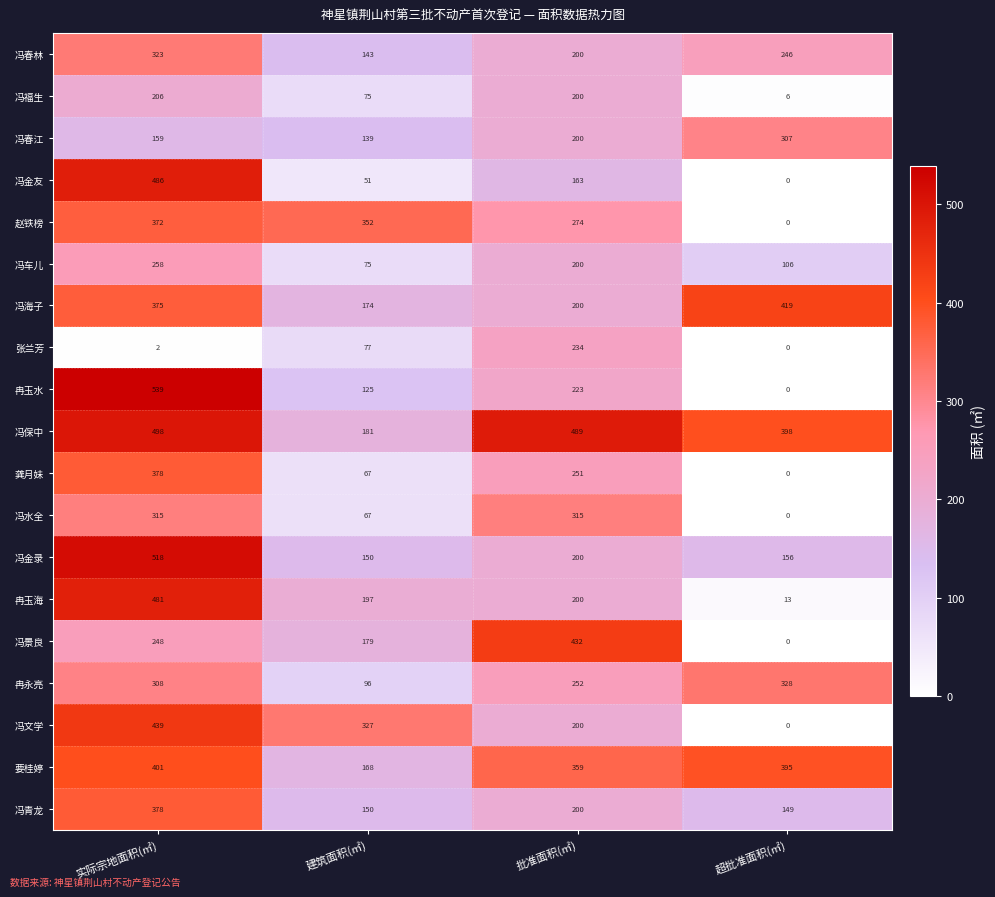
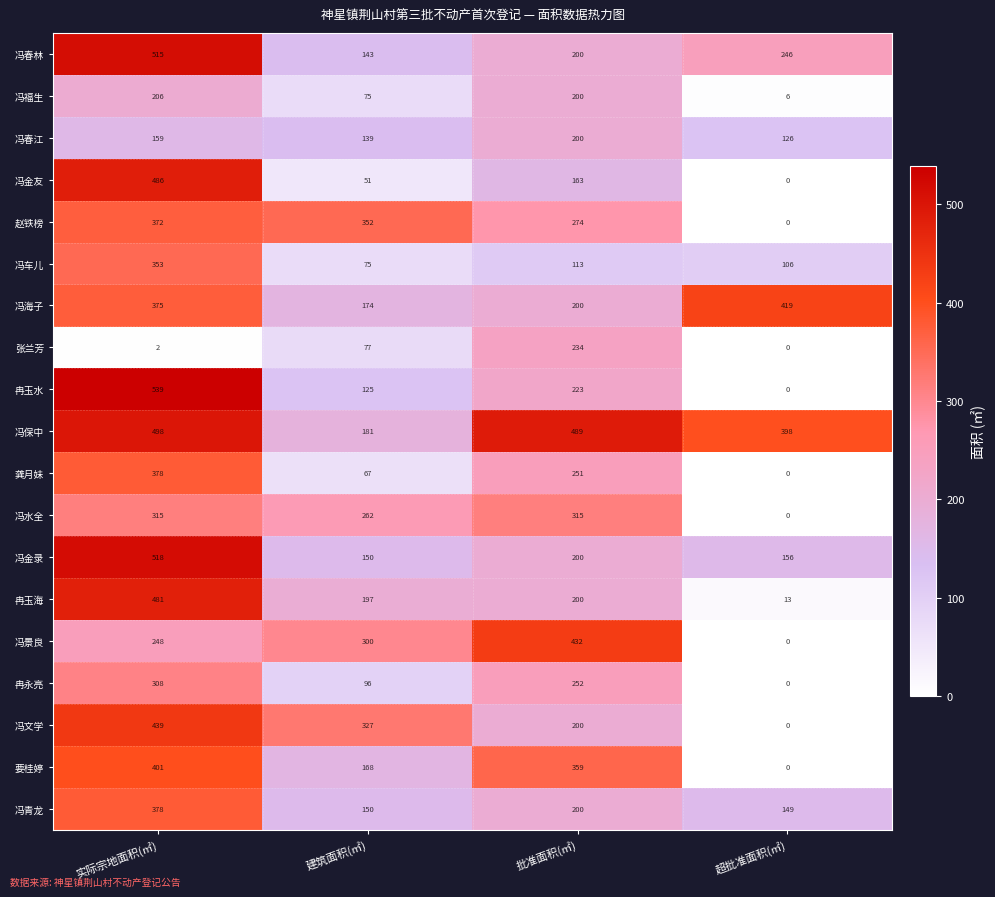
  {
    "冯春林": {
-     "实际宗地面积(㎡)": 323,
+     "实际宗地面积(㎡)": 515,
      "建筑面积(㎡)": 143,
      "批准面积(㎡)": 200,
      "超批准面积(㎡)": 246
    },
    "冯福生": {
      "实际宗地面积(㎡)": 206,
      "建筑面积(㎡)": 75,
      "批准面积(㎡)": 200,
      "超批准面积(㎡)": 6
    },
    "冯春江": {
      "实际宗地面积(㎡)": 159,
      "建筑面积(㎡)": 139,
      "批准面积(㎡)": 200,
-     "超批准面积(㎡)": 307
+     "超批准面积(㎡)": 126
    },
    "冯金友": {
      "实际宗地面积(㎡)": 486,
      "建筑面积(㎡)": 51,
      "批准面积(㎡)": 163,
      "超批准面积(㎡)": 0
    },
    "赵铁榜": {
      "实际宗地面积(㎡)": 372,
      "建筑面积(㎡)": 352,
      "批准面积(㎡)": 274,
      "超批准面积(㎡)": 0
    },
    "冯车儿": {
-     "实际宗地面积(㎡)": 258,
+     "实际宗地面积(㎡)": 353,
      "建筑面积(㎡)": 75,
-     "批准面积(㎡)": 200,
+     "批准面积(㎡)": 113,
      "超批准面积(㎡)": 106
    },
    "冯海子": {
      "实际宗地面积(㎡)": 375,
      "建筑面积(㎡)": 174,
      "批准面积(㎡)": 200,
      "超批准面积(㎡)": 419
    },
    "张兰芳": {
      "实际宗地面积(㎡)": 2,
      "建筑面积(㎡)": 77,
      "批准面积(㎡)": 234,
      "超批准面积(㎡)": 0
    },
    "冉玉水": {
      "实际宗地面积(㎡)": 539,
      "建筑面积(㎡)": 125,
      "批准面积(㎡)": 223,
      "超批准面积(㎡)": 0
    },
    "冯保中": {
      "实际宗地面积(㎡)": 498,
      "建筑面积(㎡)": 181,
      "批准面积(㎡)": 489,
      "超批准面积(㎡)": 398
    },
    "龚月妹": {
      "实际宗地面积(㎡)": 378,
      "建筑面积(㎡)": 67,
      "批准面积(㎡)": 251,
      "超批准面积(㎡)": 0
    },
    "冯水全": {
      "实际宗地面积(㎡)": 315,
-     "建筑面积(㎡)": 67,
+     "建筑面积(㎡)": 262,
      "批准面积(㎡)": 315,
      "超批准面积(㎡)": 0
    },
    "冯金录": {
      "实际宗地面积(㎡)": 518,
      "建筑面积(㎡)": 150,
      "批准面积(㎡)": 200,
      "超批准面积(㎡)": 156
    },
    "冉玉海": {
      "实际宗地面积(㎡)": 481,
      "建筑面积(㎡)": 197,
      "批准面积(㎡)": 200,
      "超批准面积(㎡)": 13
    },
    "冯景良": {
      "实际宗地面积(㎡)": 248,
-     "建筑面积(㎡)": 179,
+     "建筑面积(㎡)": 300,
      "批准面积(㎡)": 432,
      "超批准面积(㎡)": 0
    },
    "冉永亮": {
      "实际宗地面积(㎡)": 308,
      "建筑面积(㎡)": 96,
      "批准面积(㎡)": 252,
-     "超批准面积(㎡)": 328
+     "超批准面积(㎡)": 0
    },
    "冯文学": {
      "实际宗地面积(㎡)": 439,
      "建筑面积(㎡)": 327,
      "批准面积(㎡)": 200,
      "超批准面积(㎡)": 0
    },
    "要桂婷": {
      "实际宗地面积(㎡)": 401,
      "建筑面积(㎡)": 168,
      "批准面积(㎡)": 359,
-     "超批准面积(㎡)": 395
+     "超批准面积(㎡)": 0
    },
    "冯青龙": {
      "实际宗地面积(㎡)": 378,
      "建筑面积(㎡)": 150,
      "批准面积(㎡)": 200,
      "超批准面积(㎡)": 149
    }
  }
